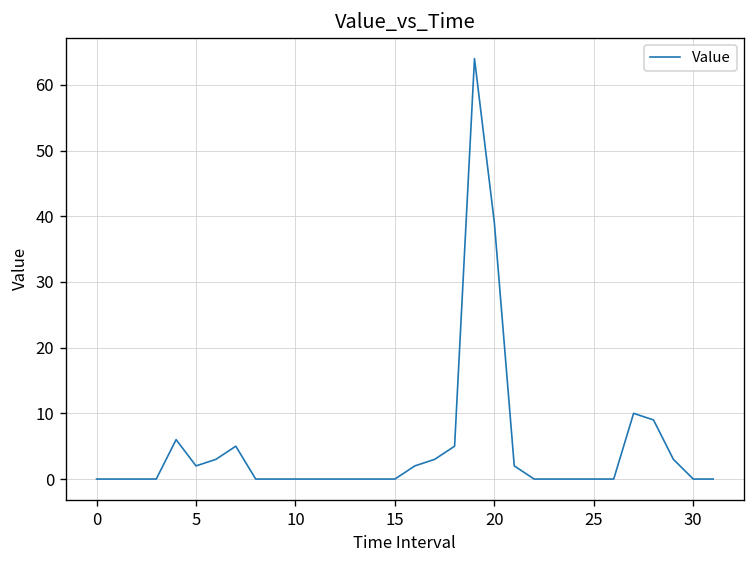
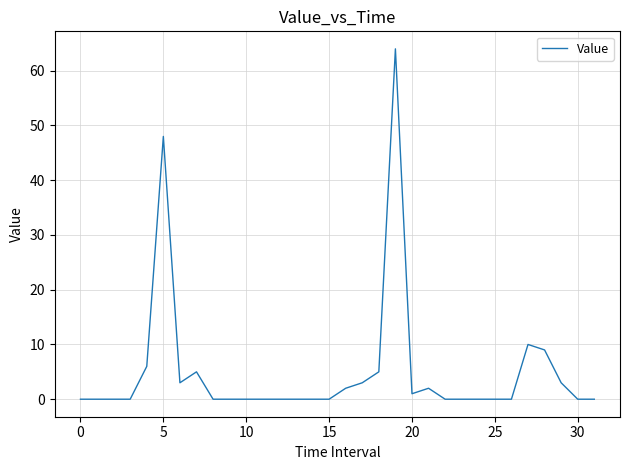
  {
    "0": 0,
-   "5": 2,
+   "5": 48,
    "10": 0,
    "15": 0,
-   "20": 39,
+   "20": 1,
    "25": 0,
    "30": 0
  }
